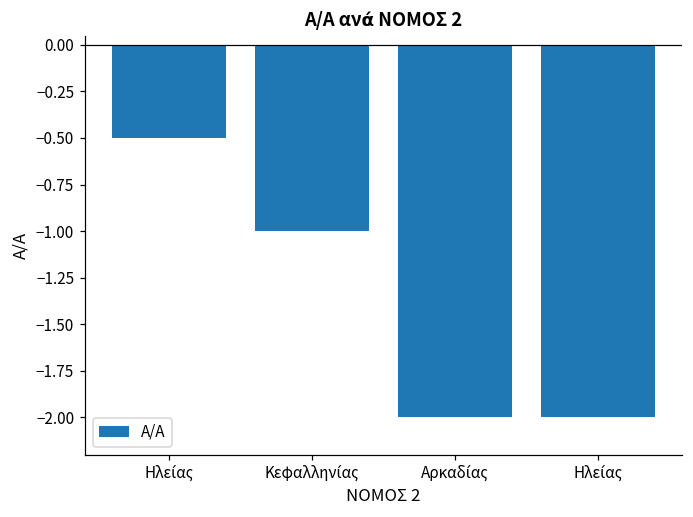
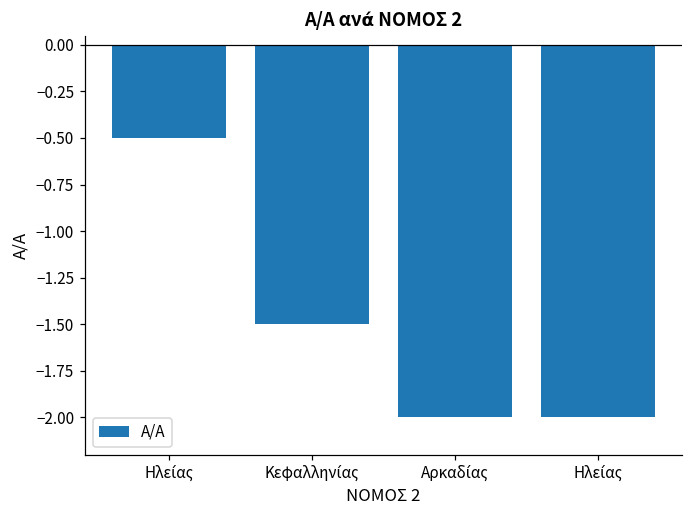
  {
-   "Κεφαλληνίας": -1.00,
+   "Κεφαλληνίας": -1.50,
    "Αρκαδίας": -2.00
  }
